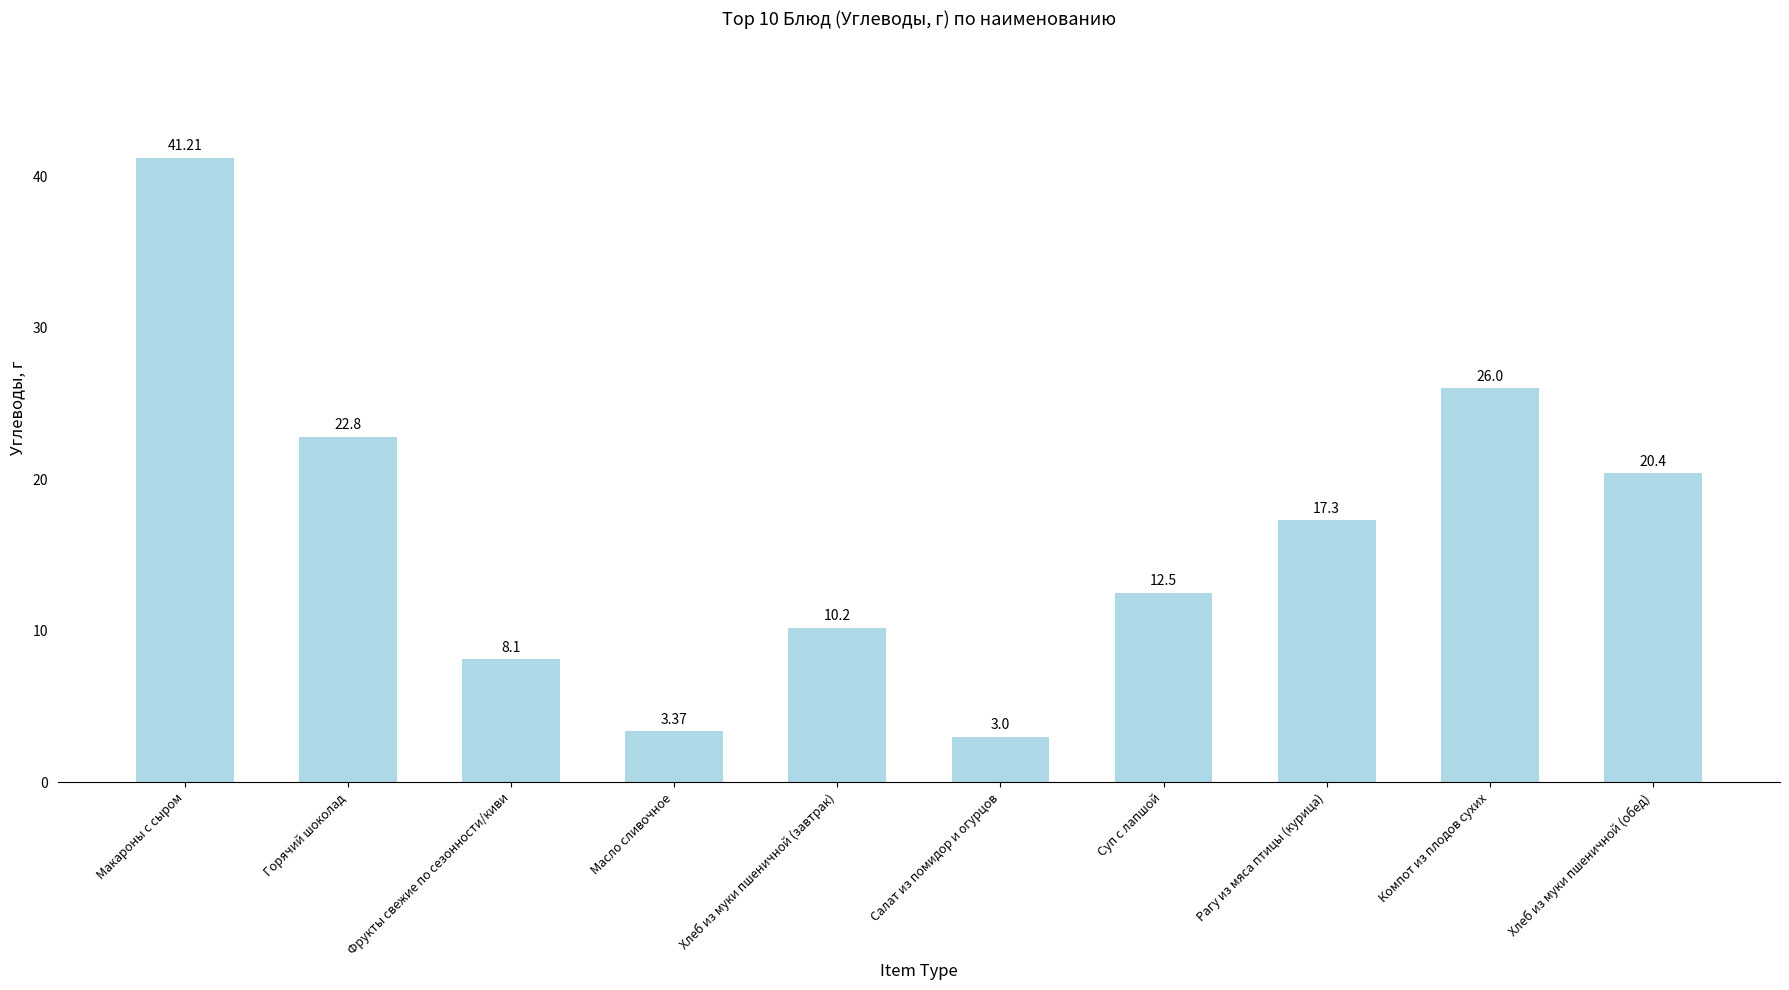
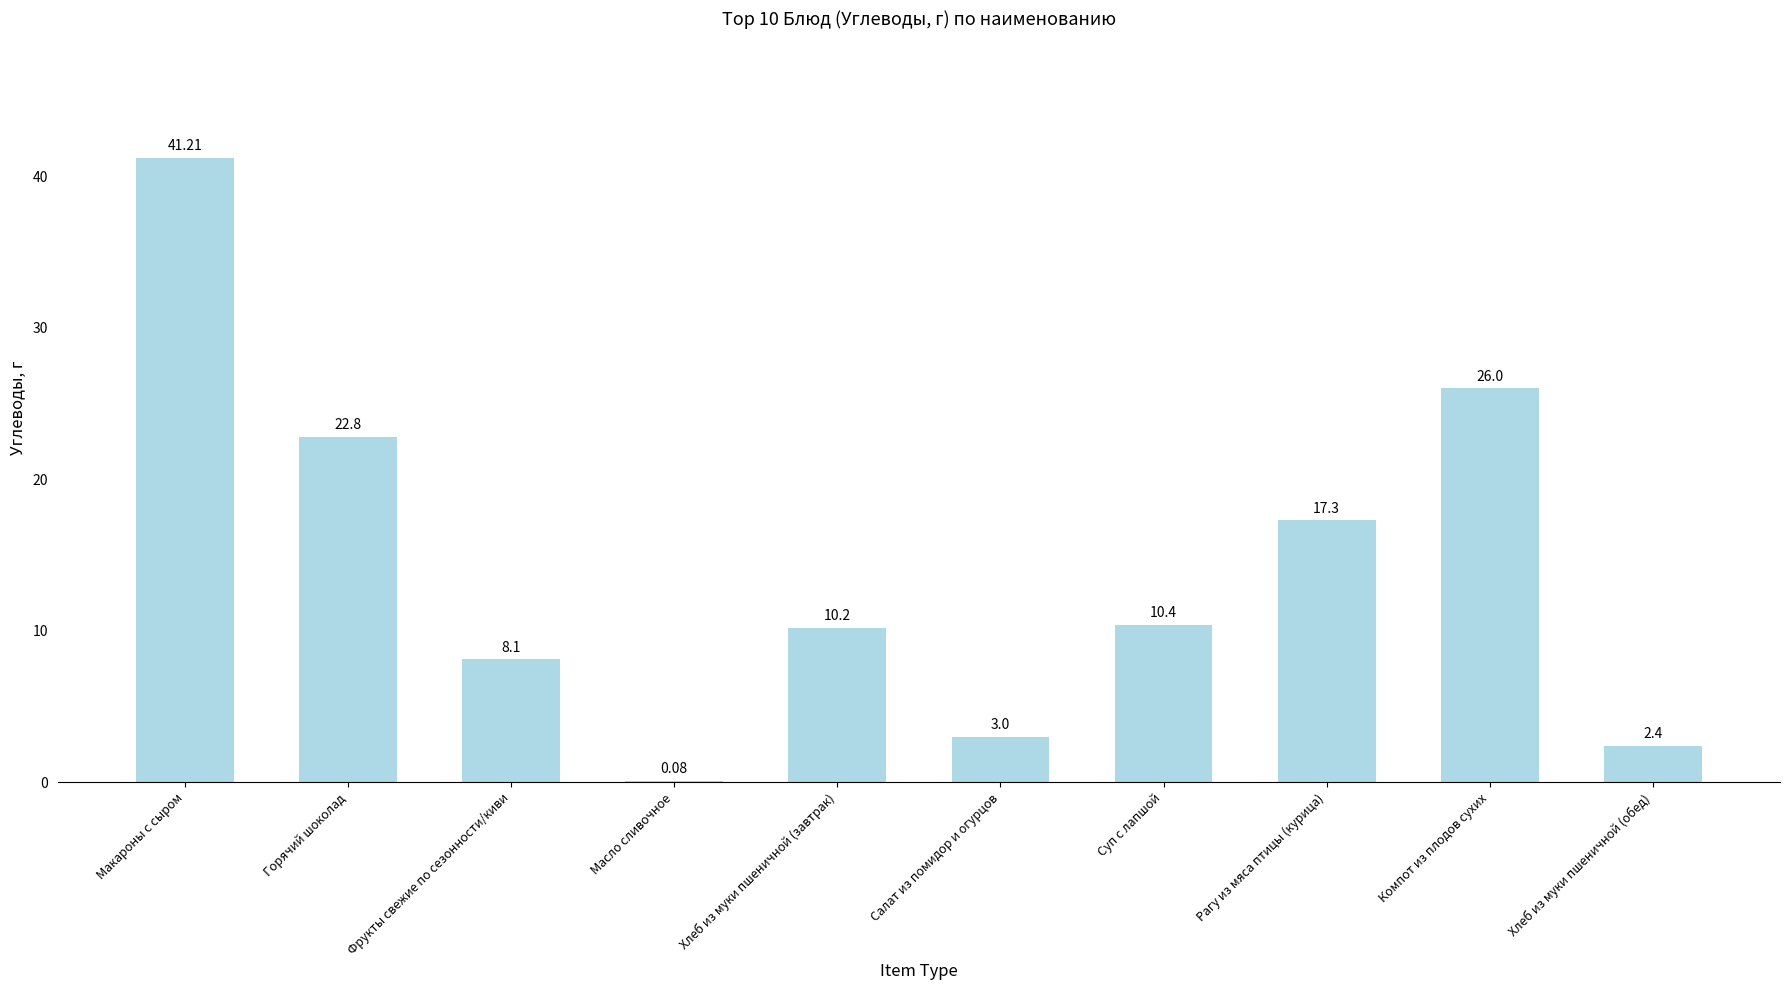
  {
    "Макароны с сыром": 41.21,
    "Горячий шоколад": 22.8,
    "Фрукты свежие по сезонности/киви": 8.1,
-   "Масло сливочное": 3.37,
+   "Масло сливочное": 0.08,
    "Хлеб из муки пшеничной (завтрак)": 10.2,
    "Салат из помидор и огурцов": 3.0,
-   "Суп с лапшой": 12.5,
+   "Суп с лапшой": 10.4,
    "Рагу из мяса птицы (курица)": 17.3,
    "Компот из плодов сухих": 26.0,
-   "Хлеб из муки пшеничной (обед)": 20.4
+   "Хлеб из муки пшеничной (обед)": 2.4
  }
